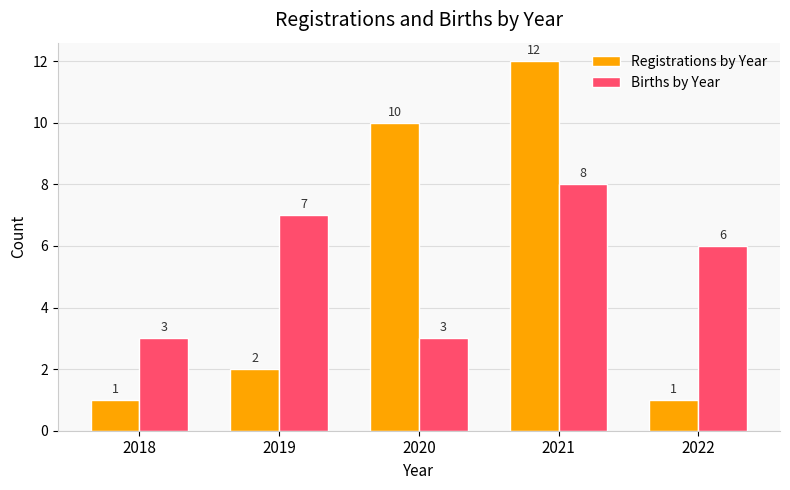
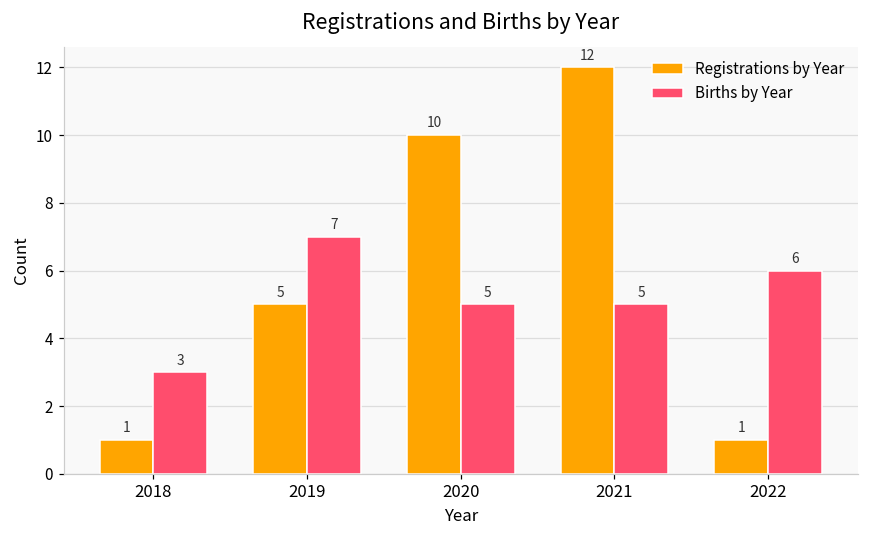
  {
    "Registrations by Year": {
      "2018": 1,
-     "2019": 2,
+     "2019": 5,
      "2020": 10,
      "2021": 12,
      "2022": 1
    },
    "Births by Year": {
      "2018": 3,
      "2019": 7,
-     "2020": 3,
-     "2021": 8,
+     "2020": 5,
+     "2021": 5,
      "2022": 6
    }
  }
